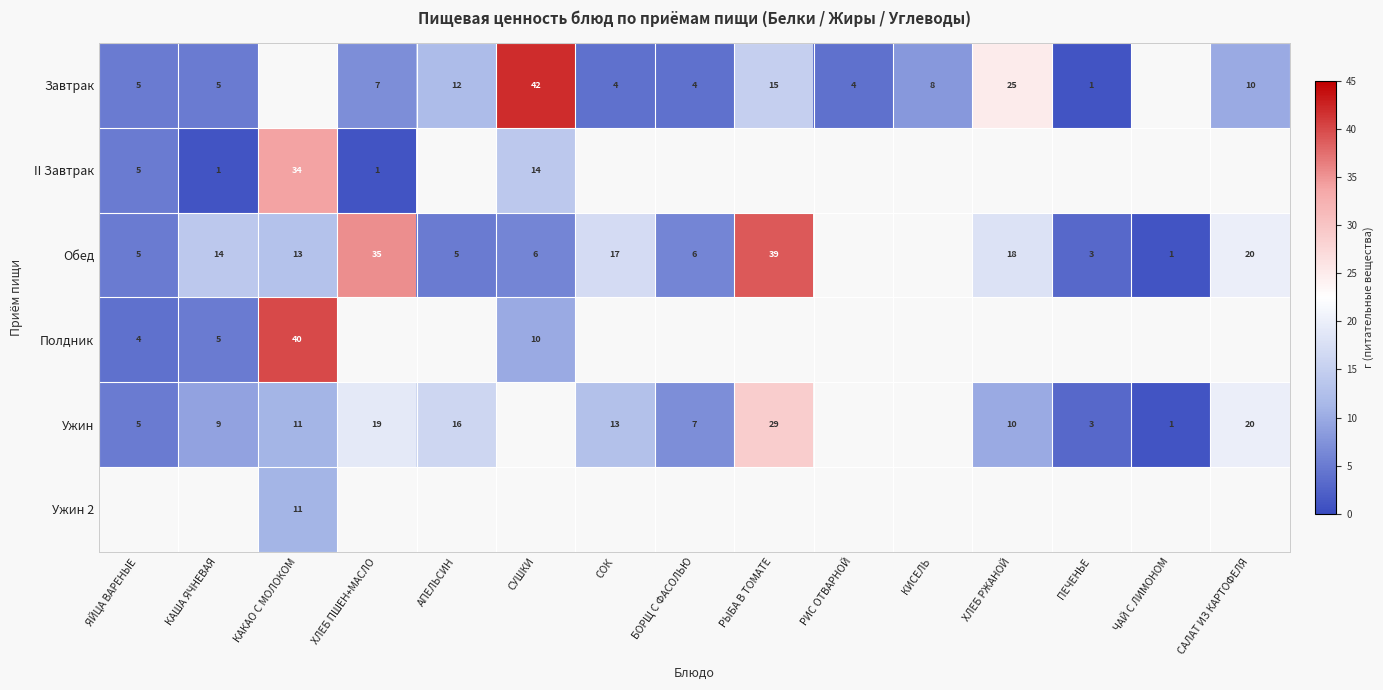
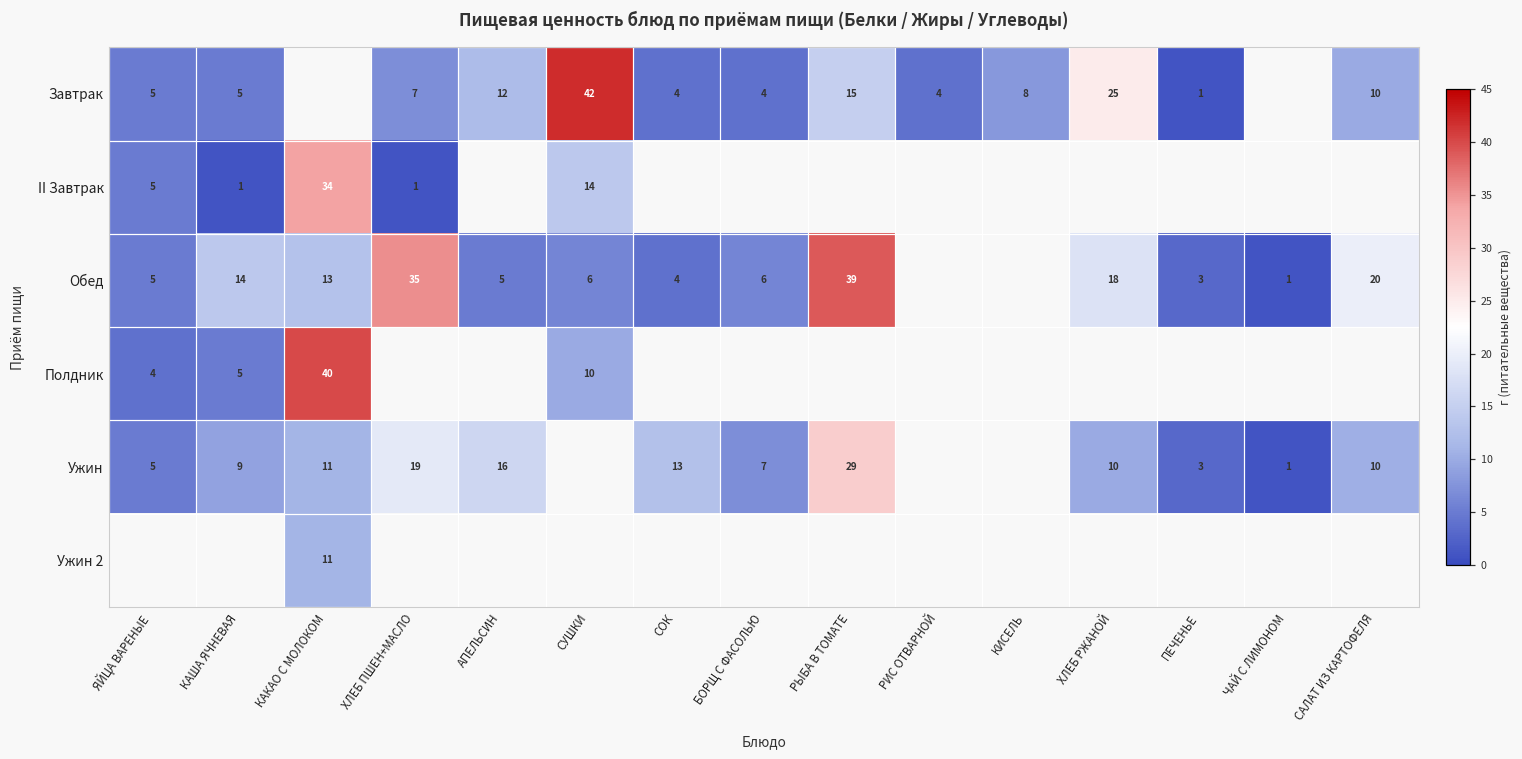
  {
    "Завтрак": {
      "ЯЙЦА ВАРЕНЫЕ": 5,
      "КАША ЯЧНЕВАЯ": 5,
      "ХЛЕБ ПШЕН+МАСЛО": 7,
      "АПЕЛЬСИН": 12,
      "СУШКИ": 42,
      "СОК": 4,
      "БОРЩ С ФАСОЛЬЮ": 4,
      "РЫБА В ТОМАТЕ": 15,
      "РИС ОТВАРНОЙ": 4,
      "КИСЕЛЬ": 8,
      "ХЛЕБ РЖАНОЙ": 25,
      "ПЕЧЕНЬЕ": 1,
      "САЛАТ ИЗ КАРТОФЕЛЯ": 10
    },
    "II Завтрак": {
      "ЯЙЦА ВАРЕНЫЕ": 5,
      "КАША ЯЧНЕВАЯ": 1,
      "КАКАО С МОЛОКОМ": 34,
      "ХЛЕБ ПШЕН+МАСЛО": 1,
      "СУШКИ": 14
    },
    "Обед": {
      "ЯЙЦА ВАРЕНЫЕ": 5,
      "КАША ЯЧНЕВАЯ": 14,
      "КАКАО С МОЛОКОМ": 13,
      "ХЛЕБ ПШЕН+МАСЛО": 35,
      "АПЕЛЬСИН": 5,
      "СУШКИ": 6,
-     "СОК": 17,
+     "СОК": 4,
      "БОРЩ С ФАСОЛЬЮ": 6,
      "РЫБА В ТОМАТЕ": 39,
      "ХЛЕБ РЖАНОЙ": 18,
      "ПЕЧЕНЬЕ": 3,
      "ЧАЙ С ЛИМОНОМ": 1,
      "САЛАТ ИЗ КАРТОФЕЛЯ": 20
    },
    "Полдник": {
      "ЯЙЦА ВАРЕНЫЕ": 4,
      "КАША ЯЧНЕВАЯ": 5,
      "КАКАО С МОЛОКОМ": 40,
      "СУШКИ": 10
    },
    "Ужин": {
      "ЯЙЦА ВАРЕНЫЕ": 5,
      "КАША ЯЧНЕВАЯ": 9,
      "КАКАО С МОЛОКОМ": 11,
      "ХЛЕБ ПШЕН+МАСЛО": 19,
      "АПЕЛЬСИН": 16,
      "СОК": 13,
      "БОРЩ С ФАСОЛЬЮ": 7,
      "РЫБА В ТОМАТЕ": 29,
      "ХЛЕБ РЖАНОЙ": 10,
      "ПЕЧЕНЬЕ": 3,
      "ЧАЙ С ЛИМОНОМ": 1,
-     "САЛАТ ИЗ КАРТОФЕЛЯ": 20
+     "САЛАТ ИЗ КАРТОФЕЛЯ": 10
    },
    "Ужин 2": {
      "КАКАО С МОЛОКОМ": 11
    }
  }
